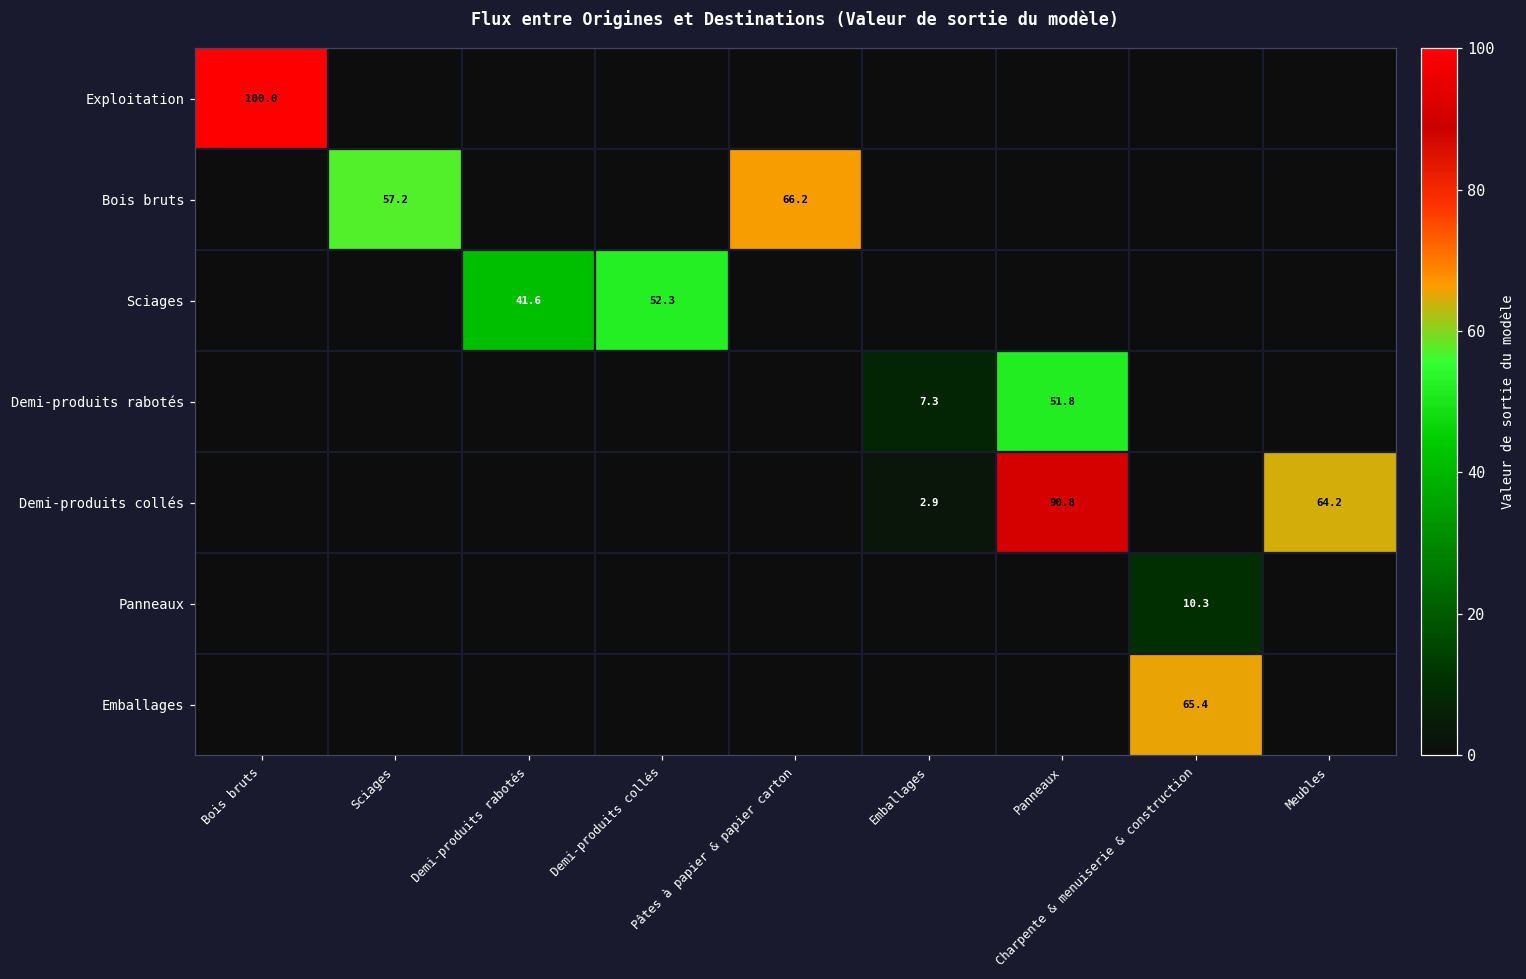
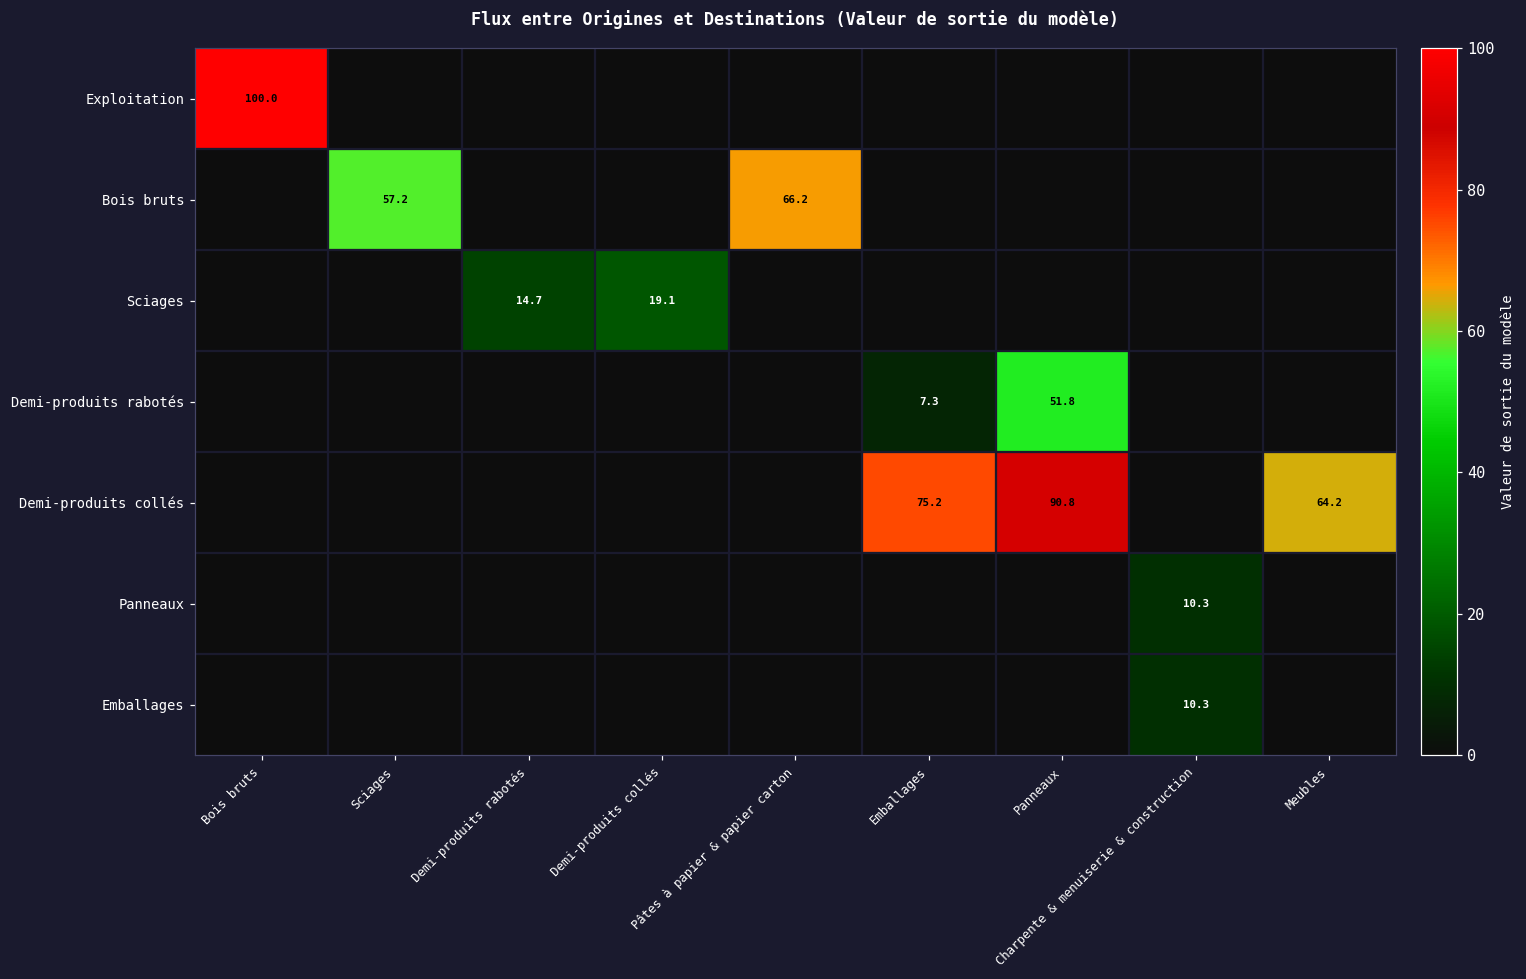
  {
    "Exploitation": {
      "Bois bruts": 100.0
    },
    "Bois bruts": {
      "Sciages": 57.2,
      "Pâtes à papier & papier carton": 66.2
    },
    "Sciages": {
-     "Demi-produits rabotés": 41.6,
-     "Demi-produits collés": 52.3
+     "Demi-produits rabotés": 14.7,
+     "Demi-produits collés": 19.1
    },
    "Demi-produits rabotés": {
      "Emballages": 7.3,
      "Panneaux": 51.8
    },
    "Demi-produits collés": {
-     "Emballages": 2.9,
+     "Emballages": 75.2,
      "Panneaux": 90.8,
      "Meubles": 64.2
    },
    "Panneaux": {
      "Charpente & menuiserie & construction": 10.3
    },
    "Emballages": {
-     "Charpente & menuiserie & construction": 65.4
+     "Charpente & menuiserie & construction": 10.3
    }
  }
